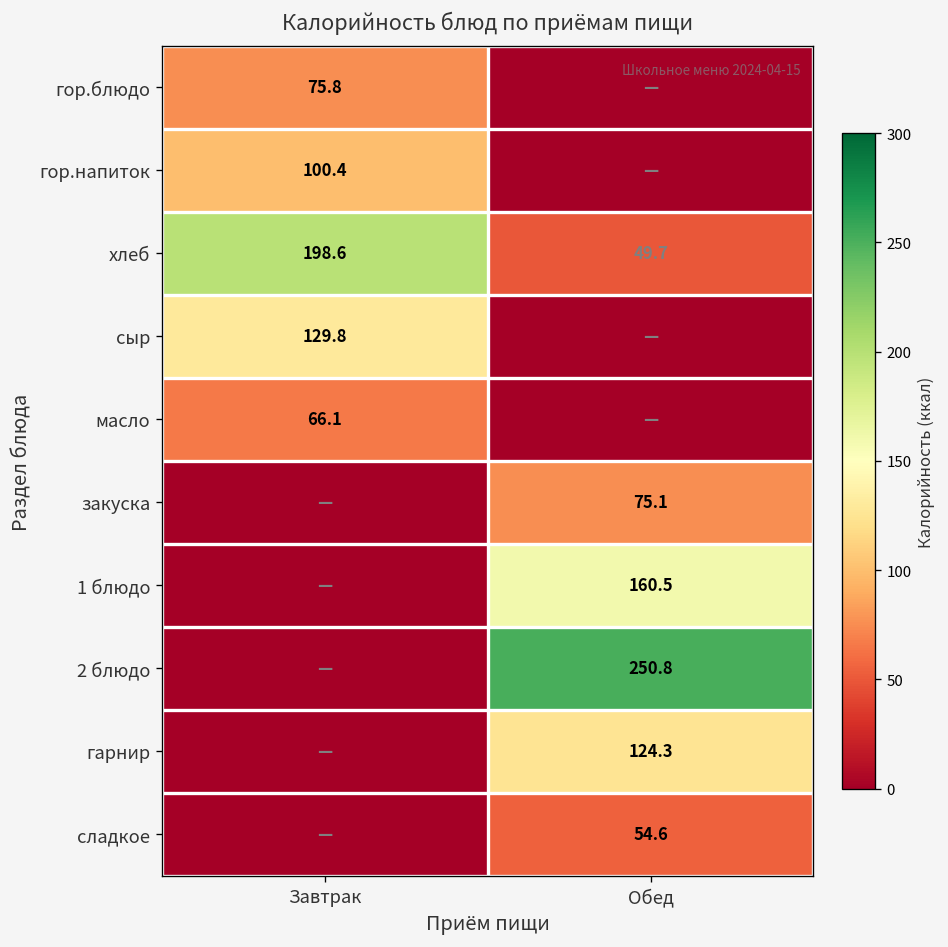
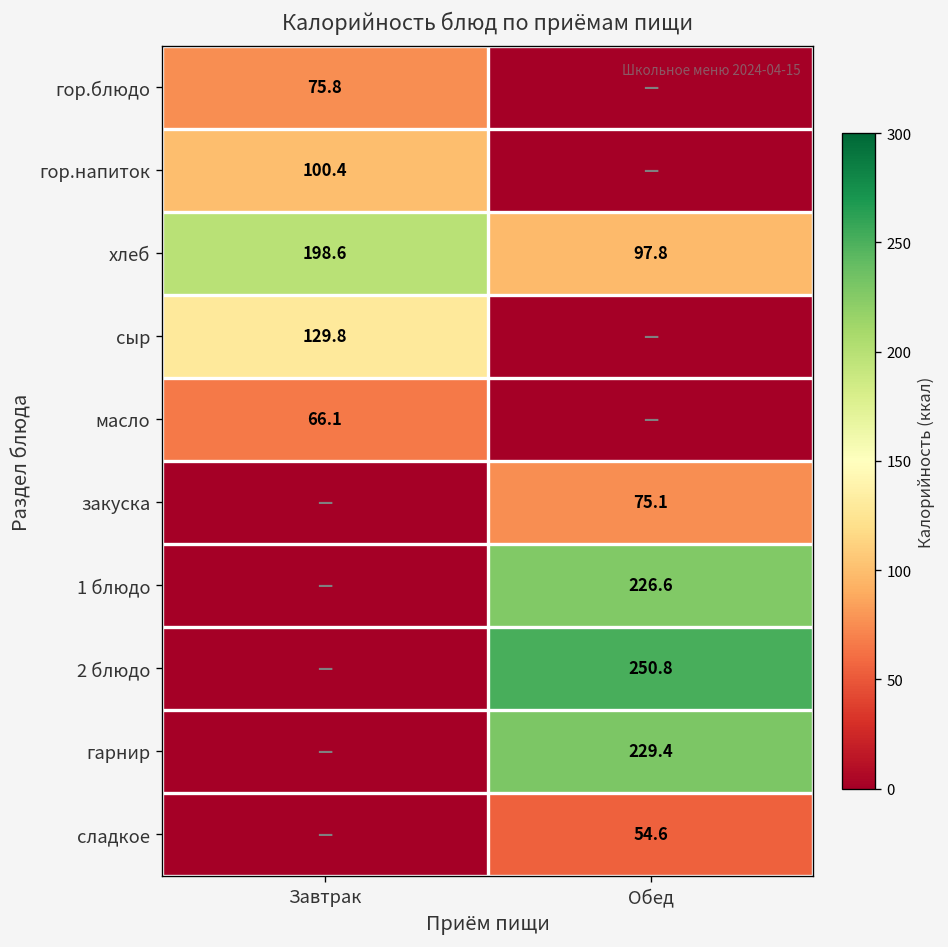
  {
    "гор.блюдо": {
      "Завтрак": 75.8
    },
    "гор.напиток": {
      "Завтрак": 100.4
    },
    "хлеб": {
      "Завтрак": 198.6,
-     "Обед": 49.7
+     "Обед": 97.8
    },
    "сыр": {
      "Завтрак": 129.8
    },
    "масло": {
      "Завтрак": 66.1
    },
    "закуска": {
      "Обед": 75.1
    },
    "1 блюдо": {
-     "Обед": 160.5
+     "Обед": 226.6
    },
    "2 блюдо": {
      "Обед": 250.8
    },
    "гарнир": {
-     "Обед": 124.3
+     "Обед": 229.4
    },
    "сладкое": {
      "Обед": 54.6
    }
  }
